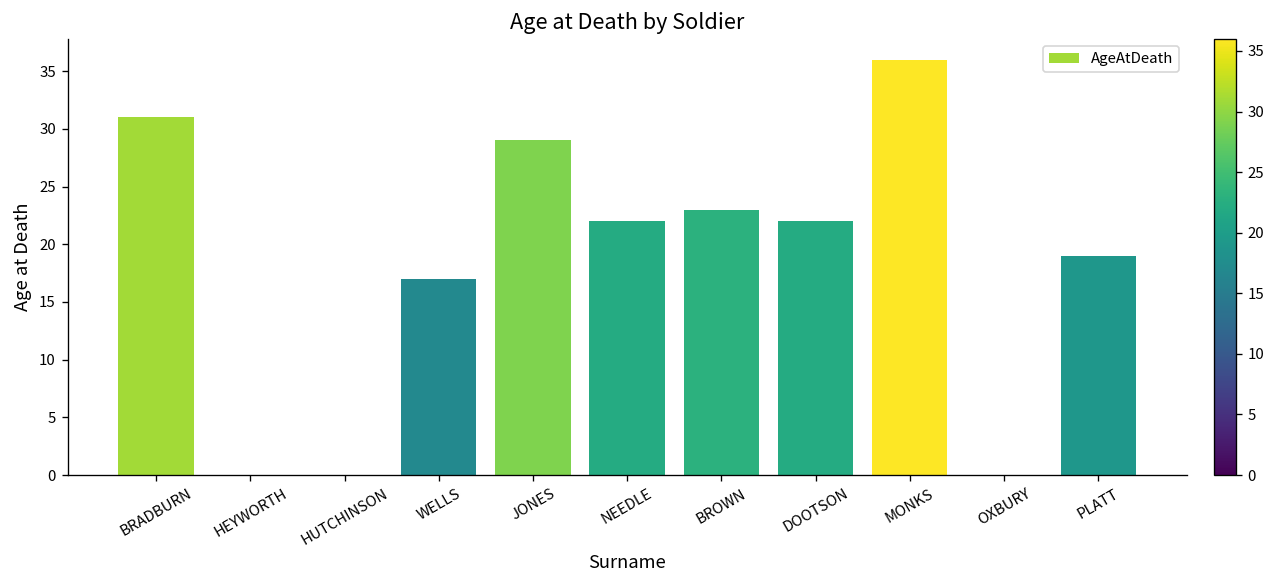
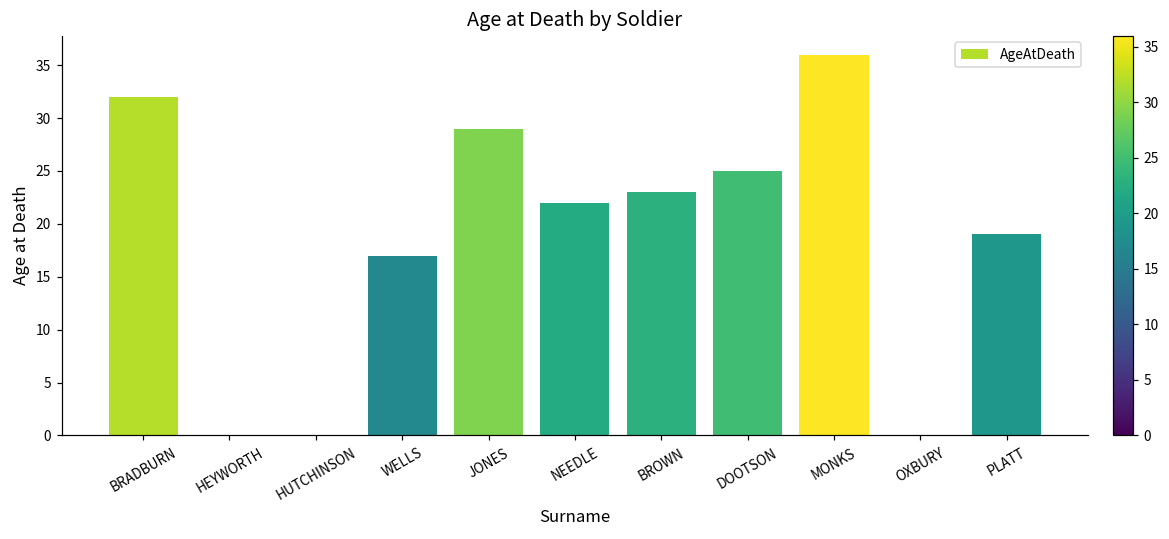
  {
-   "BRADBURN": 31,
+   "BRADBURN": 32,
    "HEYWORTH": 0,
    "HUTCHINSON": 0,
    "WELLS": 17,
    "JONES": 29,
    "NEEDLE": 22,
    "BROWN": 23,
-   "DOOTSON": 22,
+   "DOOTSON": 25,
    "MONKS": 36,
    "OXBURY": 0,
    "PLATT": 19
  }
